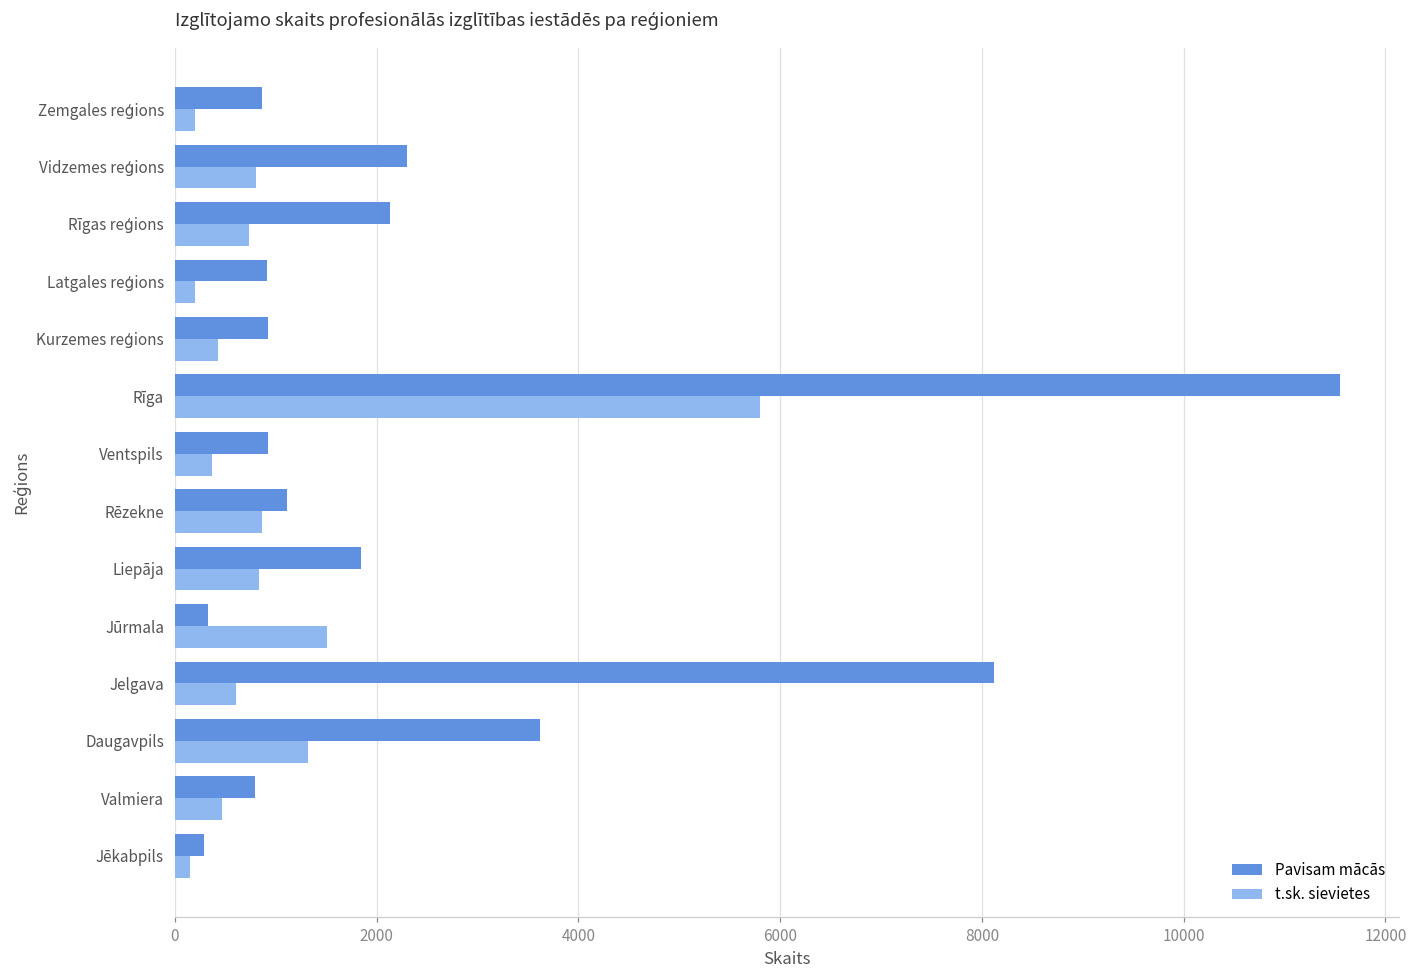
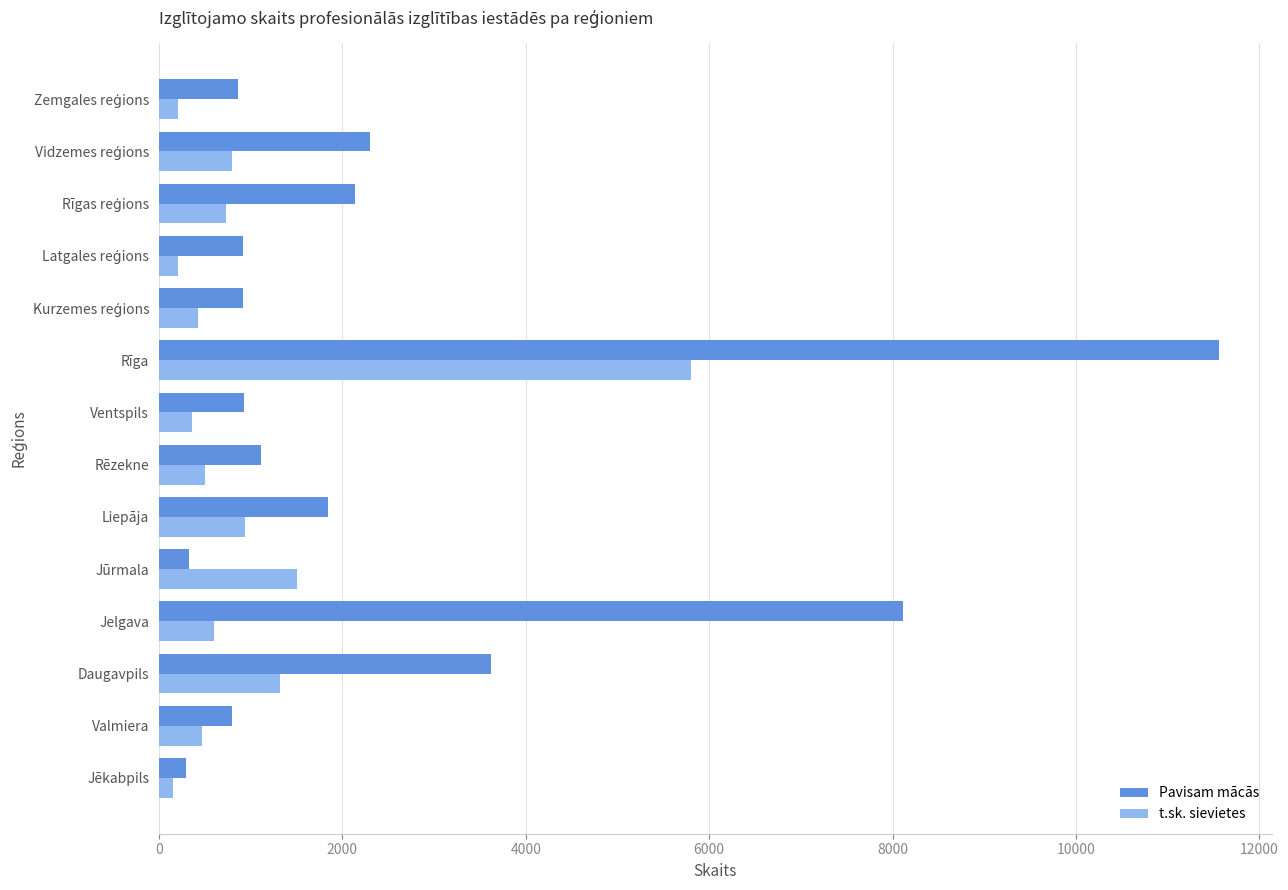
  {
    "Pavisam mācās": {
      "Zemgales reģions": 900,
      "Vidzemes reģions": 2300,
      "Rīgas reģions": 2100,
      "Latgales reģions": 900,
      "Kurzemes reģions": 900,
      "Rīga": 11600,
      "Ventspils": 900,
      "Rēzekne": 1100,
      "Liepāja": 1800,
      "Jūrmala": 300,
      "Jelgava": 8100,
      "Daugavpils": 3600,
      "Valmiera": 800,
      "Jēkabpils": 300
    },
    "t.sk. sievietes": {
      "Zemgales reģions": 200,
      "Vidzemes reģions": 800,
      "Rīgas reģions": 700,
      "Latgales reģions": 200,
      "Kurzemes reģions": 400,
      "Rīga": 5800,
      "Ventspils": 400,
-     "Rēzekne": 900,
-     "Liepāja": 800,
+     "Rēzekne": 500,
+     "Liepāja": 900,
      "Jūrmala": 1500,
      "Jelgava": 600,
      "Daugavpils": 1300,
      "Valmiera": 500,
      "Jēkabpils": 100
    }
  }
